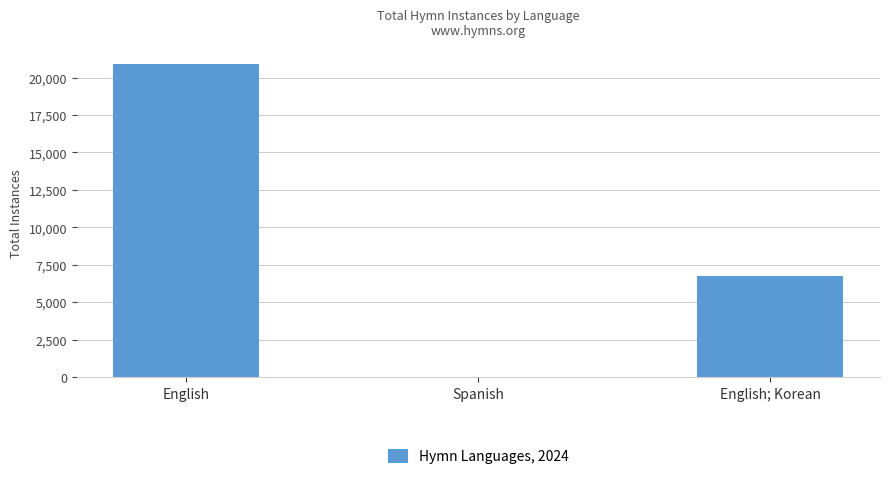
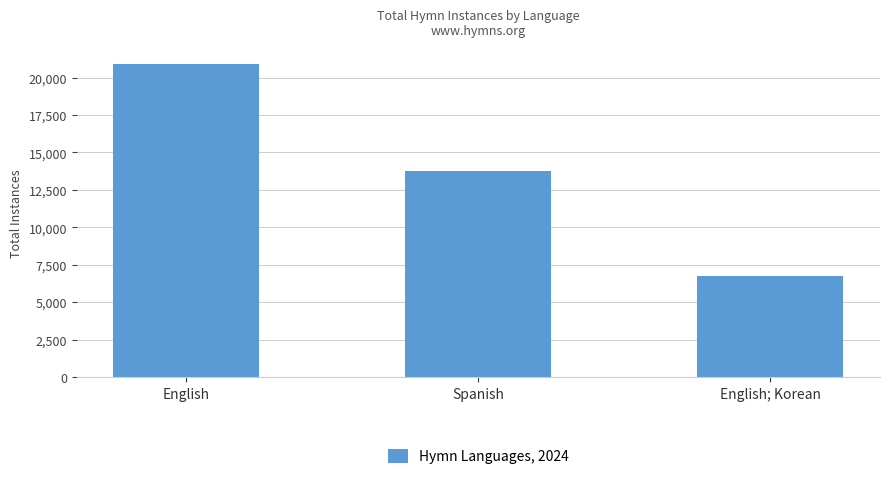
  {
    "English": "20,900",
-   "Spanish": "0",
+   "Spanish": "13,800",
    "English; Korean": "6,800"
  }
